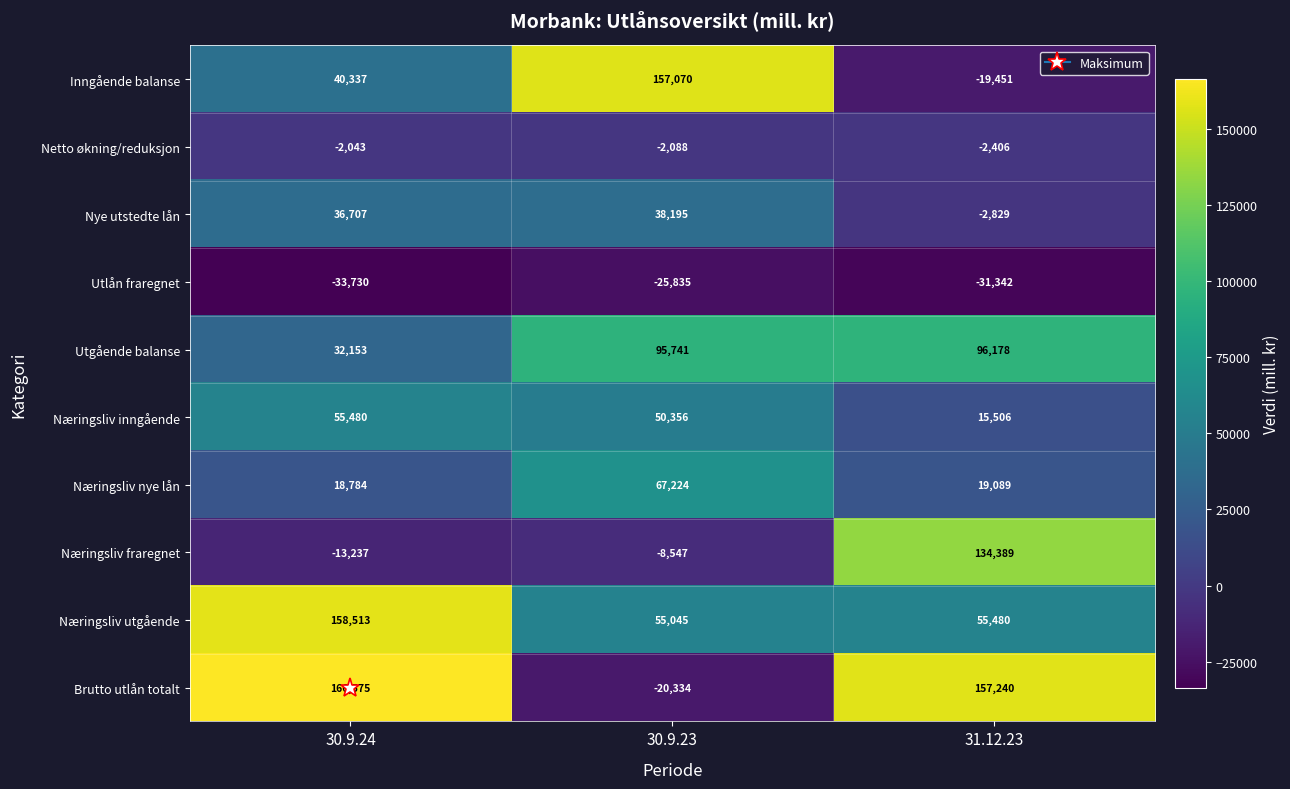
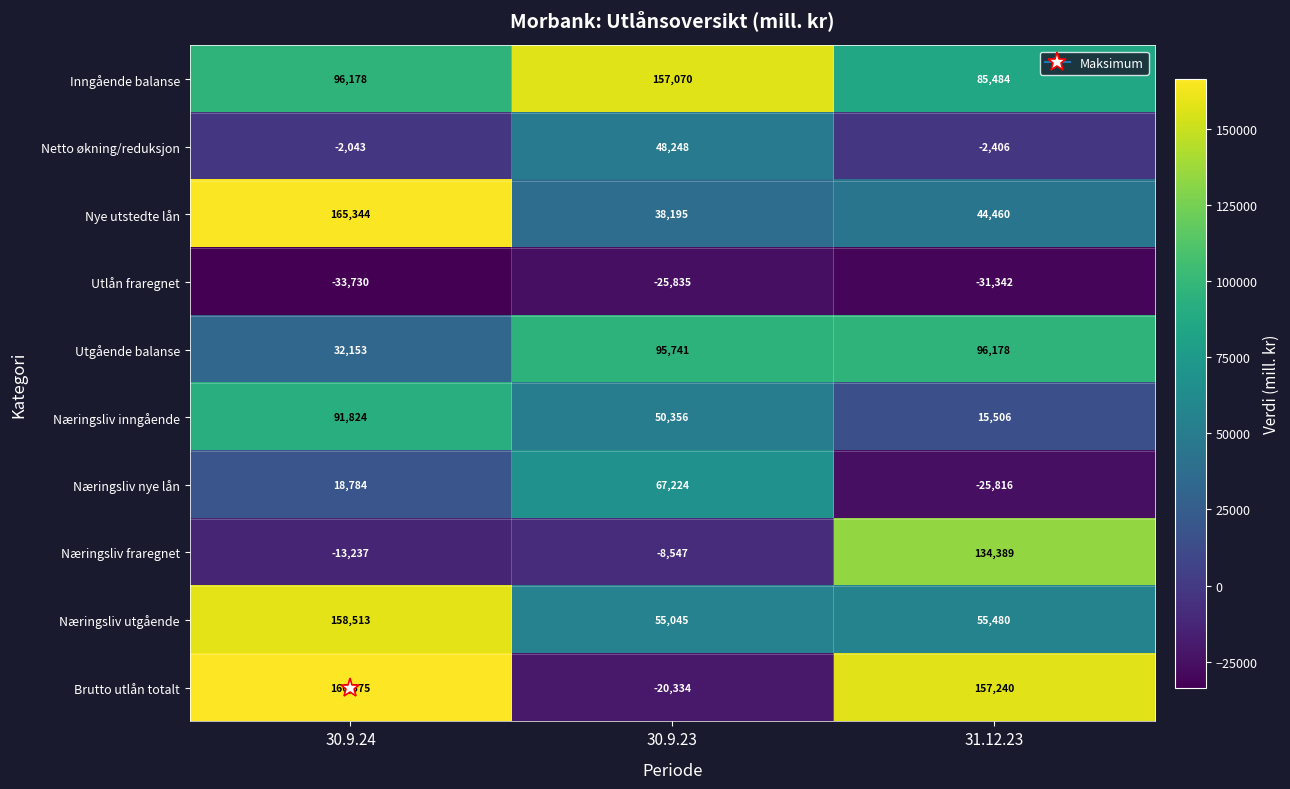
  {
    "Inngående balanse": {
-     "30.9.24": "40,337",
+     "30.9.24": "96,178",
      "30.9.23": "157,070",
-     "31.12.23": "-19,451"
+     "31.12.23": "85,484"
    },
    "Netto økning/reduksjon": {
      "30.9.24": "-2,043",
-     "30.9.23": "-2,088",
+     "30.9.23": "48,248",
      "31.12.23": "-2,406"
    },
    "Nye utstedte lån": {
-     "30.9.24": "36,707",
+     "30.9.24": "165,344",
      "30.9.23": "38,195",
-     "31.12.23": "-2,829"
+     "31.12.23": "44,460"
    },
    "Utlån fraregnet": {
      "30.9.24": "-33,730",
      "30.9.23": "-25,835",
      "31.12.23": "-31,342"
    },
    "Utgående balanse": {
      "30.9.24": "32,153",
      "30.9.23": "95,741",
      "31.12.23": "96,178"
    },
    "Næringsliv inngående": {
-     "30.9.24": "55,480",
+     "30.9.24": "91,824",
      "30.9.23": "50,356",
      "31.12.23": "15,506"
    },
    "Næringsliv nye lån": {
      "30.9.24": "18,784",
      "30.9.23": "67,224",
-     "31.12.23": "19,089"
+     "31.12.23": "-25,816"
    },
    "Næringsliv fraregnet": {
      "30.9.24": "-13,237",
      "30.9.23": "-8,547",
      "31.12.23": "134,389"
    },
    "Næringsliv utgående": {
      "30.9.24": "158,513",
      "30.9.23": "55,045",
      "31.12.23": "55,480"
    },
    "Brutto utlån totalt": {
      "30.9.23": "-20,334",
      "31.12.23": "157,240"
    }
  }
